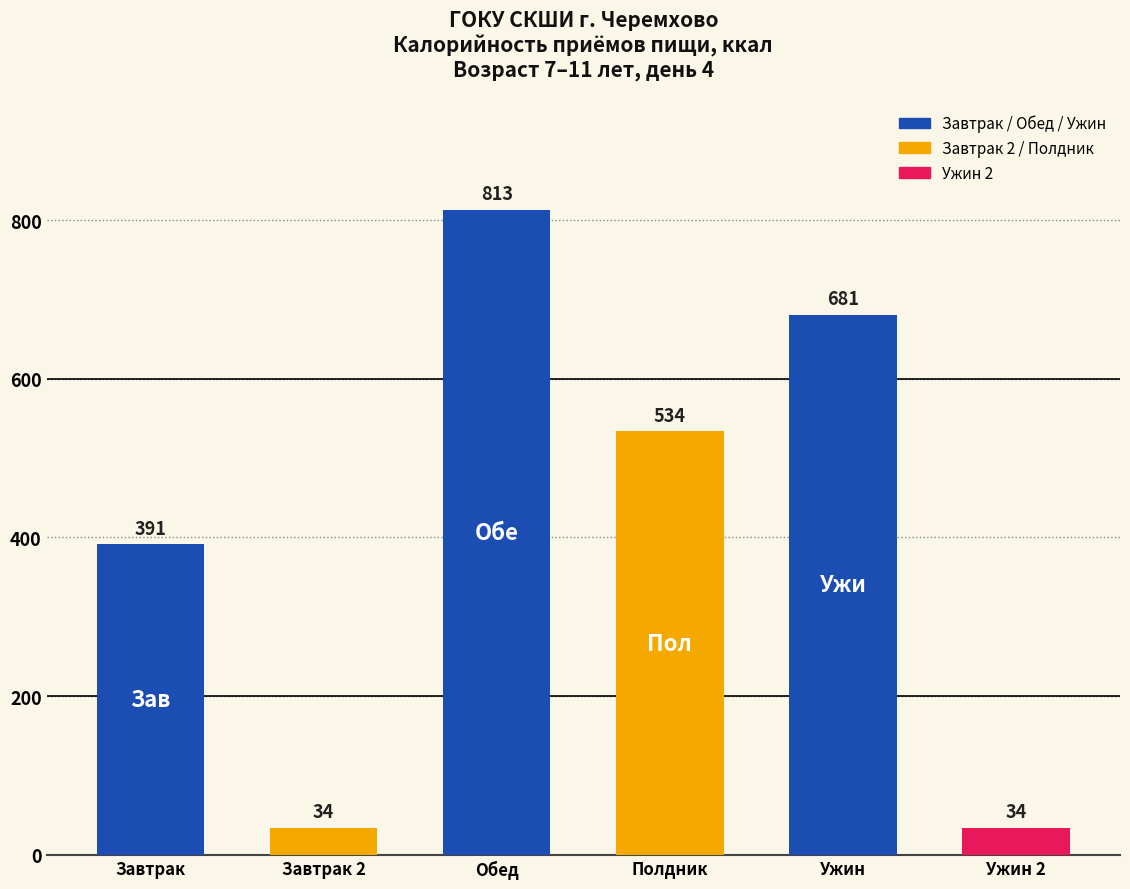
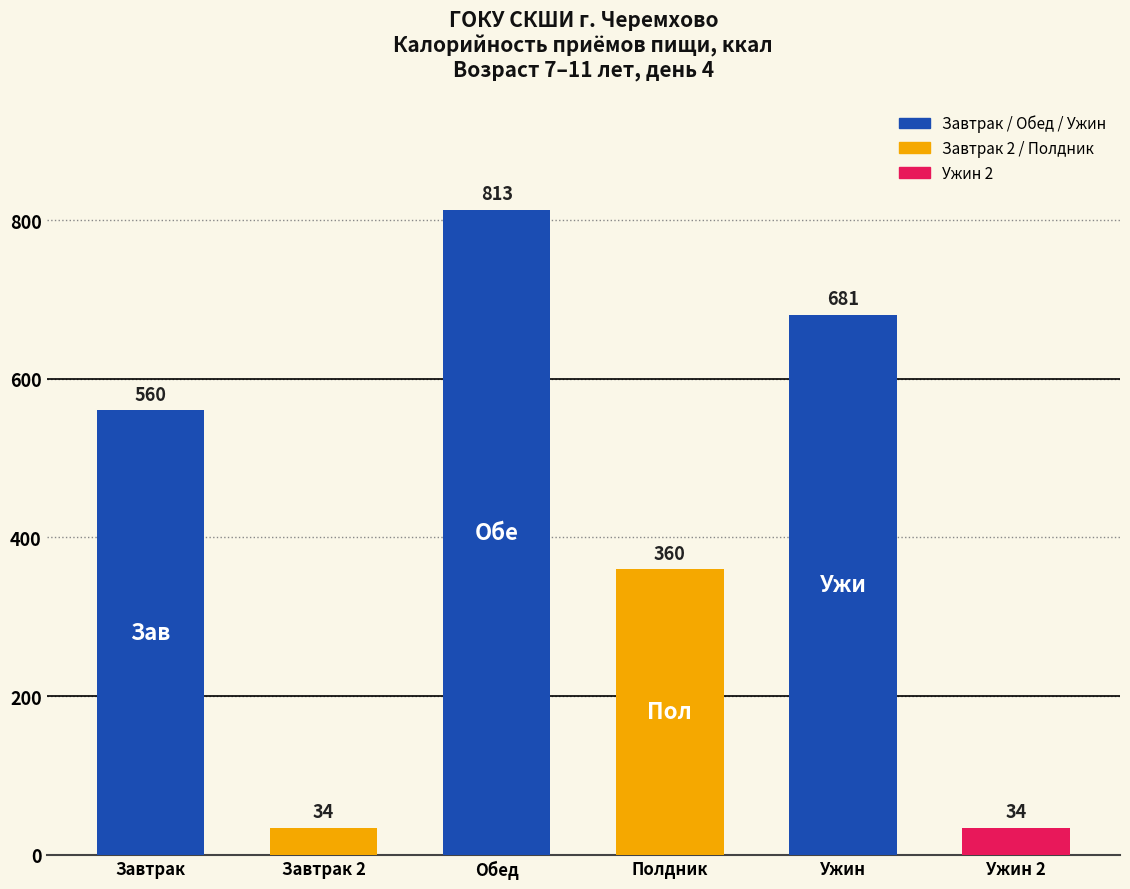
  {
-   "Завтрак": 391,
+   "Завтрак": 560,
    "Завтрак 2": 34,
    "Обед": 813,
-   "Полдник": 534,
+   "Полдник": 360,
    "Ужин": 681,
    "Ужин 2": 34
  }
